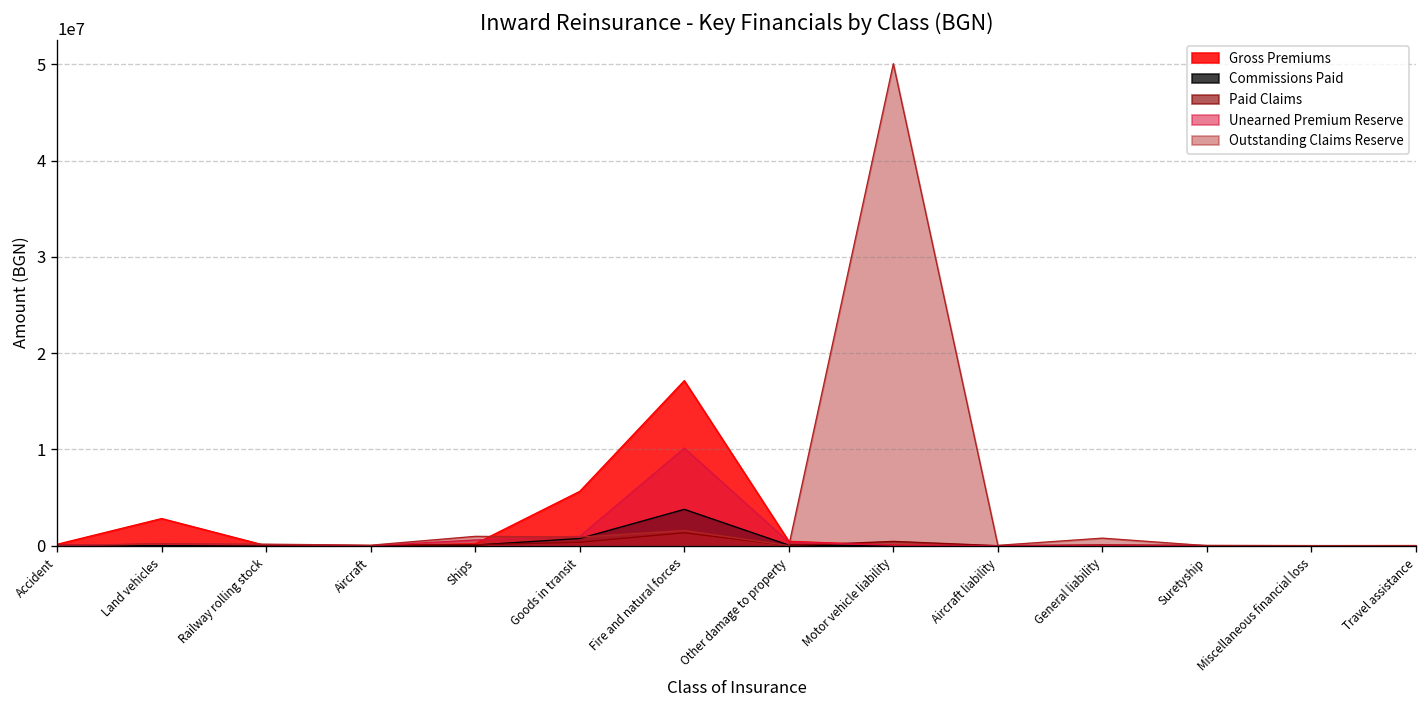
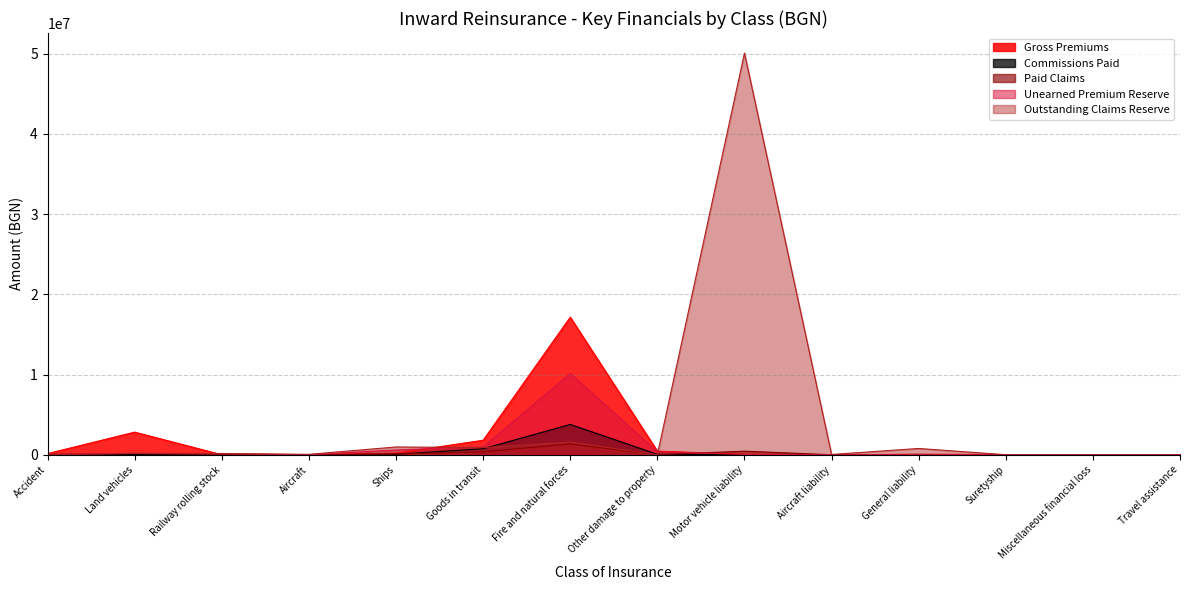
  {
    "Gross Premiums": {
      "Land vehicles": 3000000,
-     "Goods in transit": 6000000,
+     "Goods in transit": 2000000,
      "Fire and natural forces": 17000000
    },
    "Commissions Paid": {
      "Fire and natural forces": 4000000
    },
    "Paid Claims": {
      "Goods in transit": 0,
      "Motor vehicle liability": 0
    }
  }
